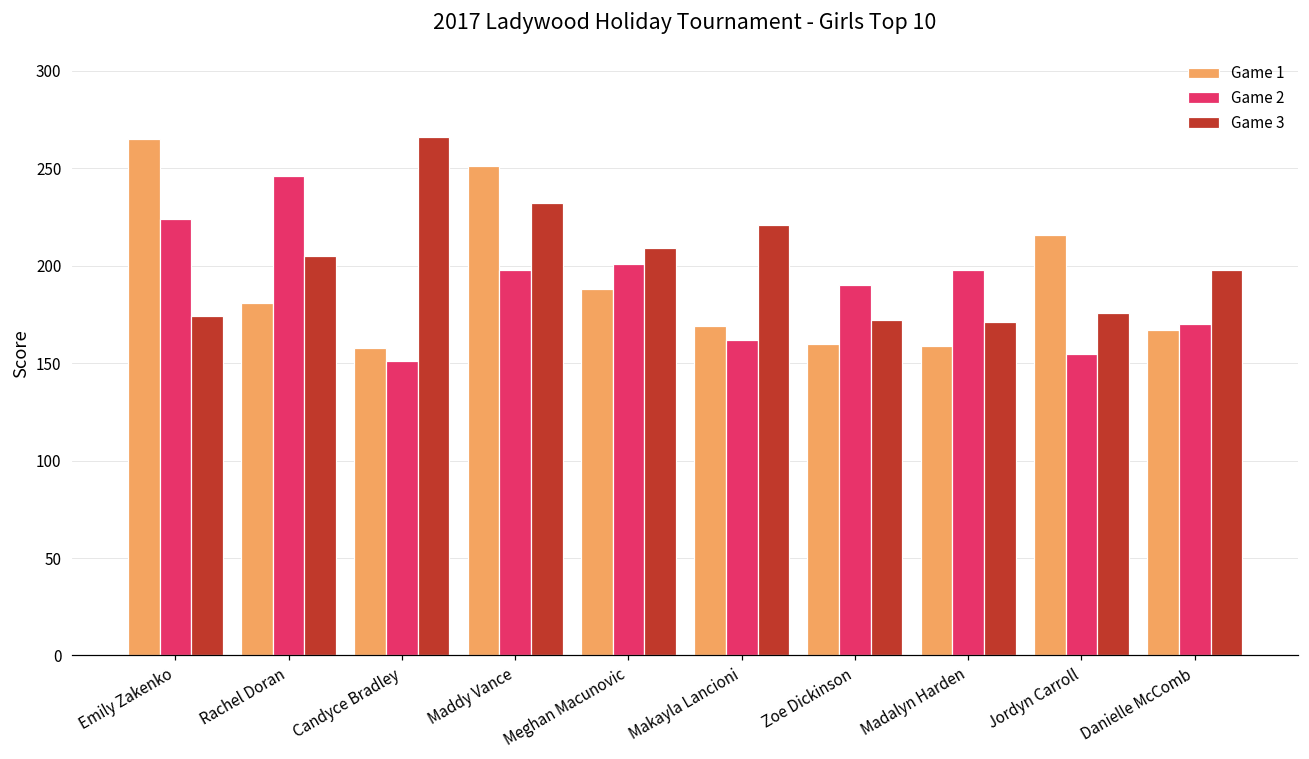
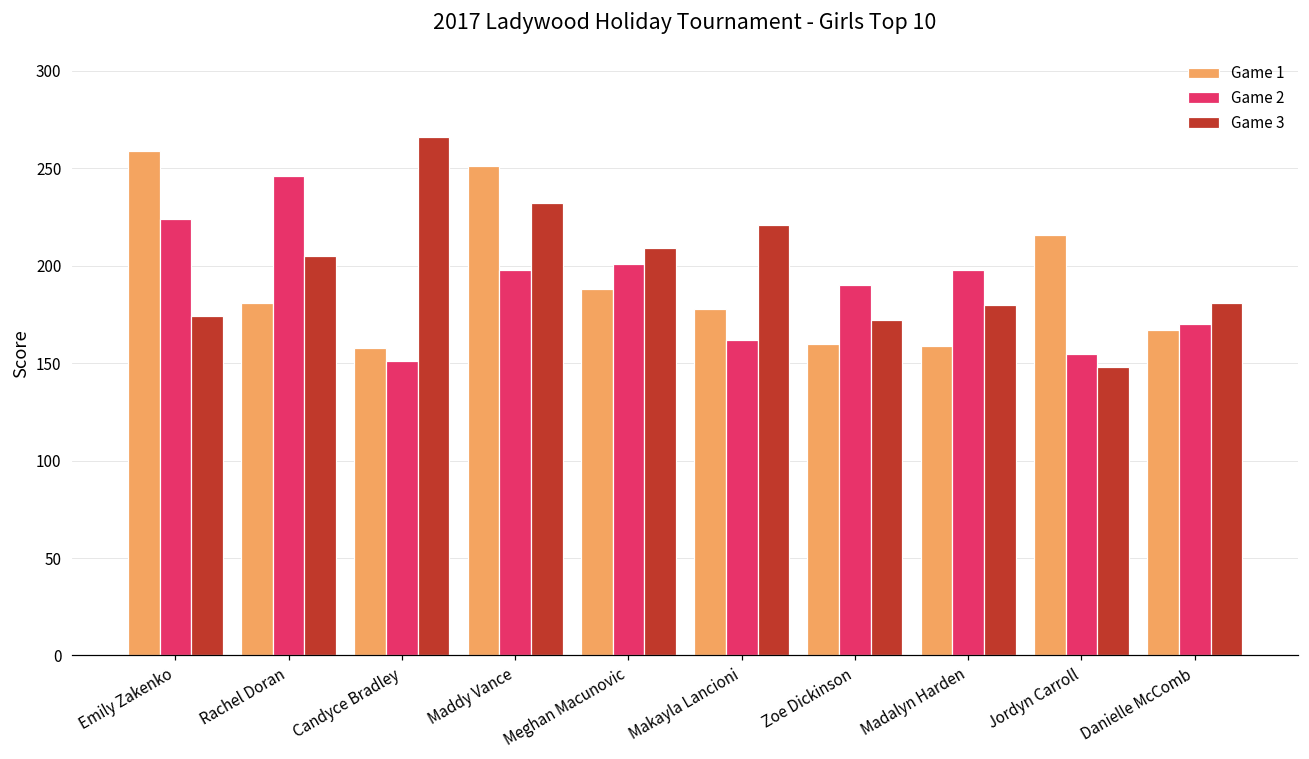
  {
    "Game 1": {
-     "Emily Zakenko": 265,
+     "Emily Zakenko": 259,
      "Rachel Doran": 181,
      "Candyce Bradley": 158,
      "Maddy Vance": 251,
      "Meghan Macunovic": 188,
-     "Makayla Lancioni": 169,
+     "Makayla Lancioni": 178,
      "Zoe Dickinson": 160,
      "Madalyn Harden": 159,
      "Jordyn Carroll": 216,
      "Danielle McComb": 167
    },
    "Game 2": {
      "Emily Zakenko": 224,
      "Rachel Doran": 246,
      "Candyce Bradley": 151,
      "Maddy Vance": 198,
      "Meghan Macunovic": 201,
      "Makayla Lancioni": 162,
      "Zoe Dickinson": 190,
      "Madalyn Harden": 198,
      "Jordyn Carroll": 155,
      "Danielle McComb": 170
    },
    "Game 3": {
      "Emily Zakenko": 174,
      "Rachel Doran": 205,
      "Candyce Bradley": 266,
      "Maddy Vance": 232,
      "Meghan Macunovic": 209,
      "Makayla Lancioni": 221,
      "Zoe Dickinson": 172,
-     "Madalyn Harden": 171,
-     "Jordyn Carroll": 176,
-     "Danielle McComb": 198
+     "Madalyn Harden": 180,
+     "Jordyn Carroll": 148,
+     "Danielle McComb": 181
    }
  }
